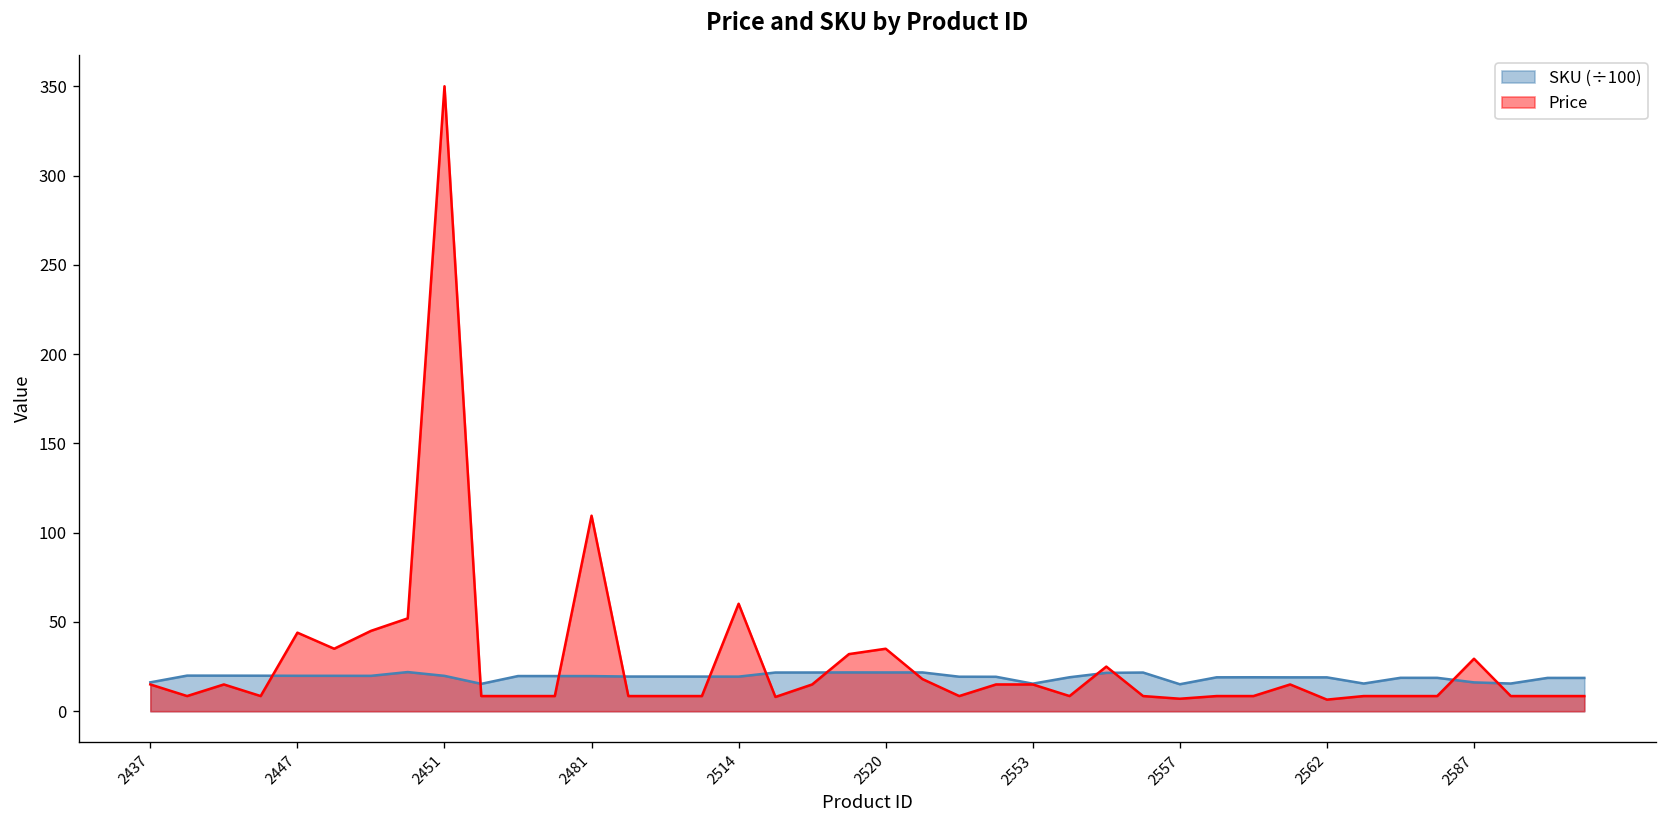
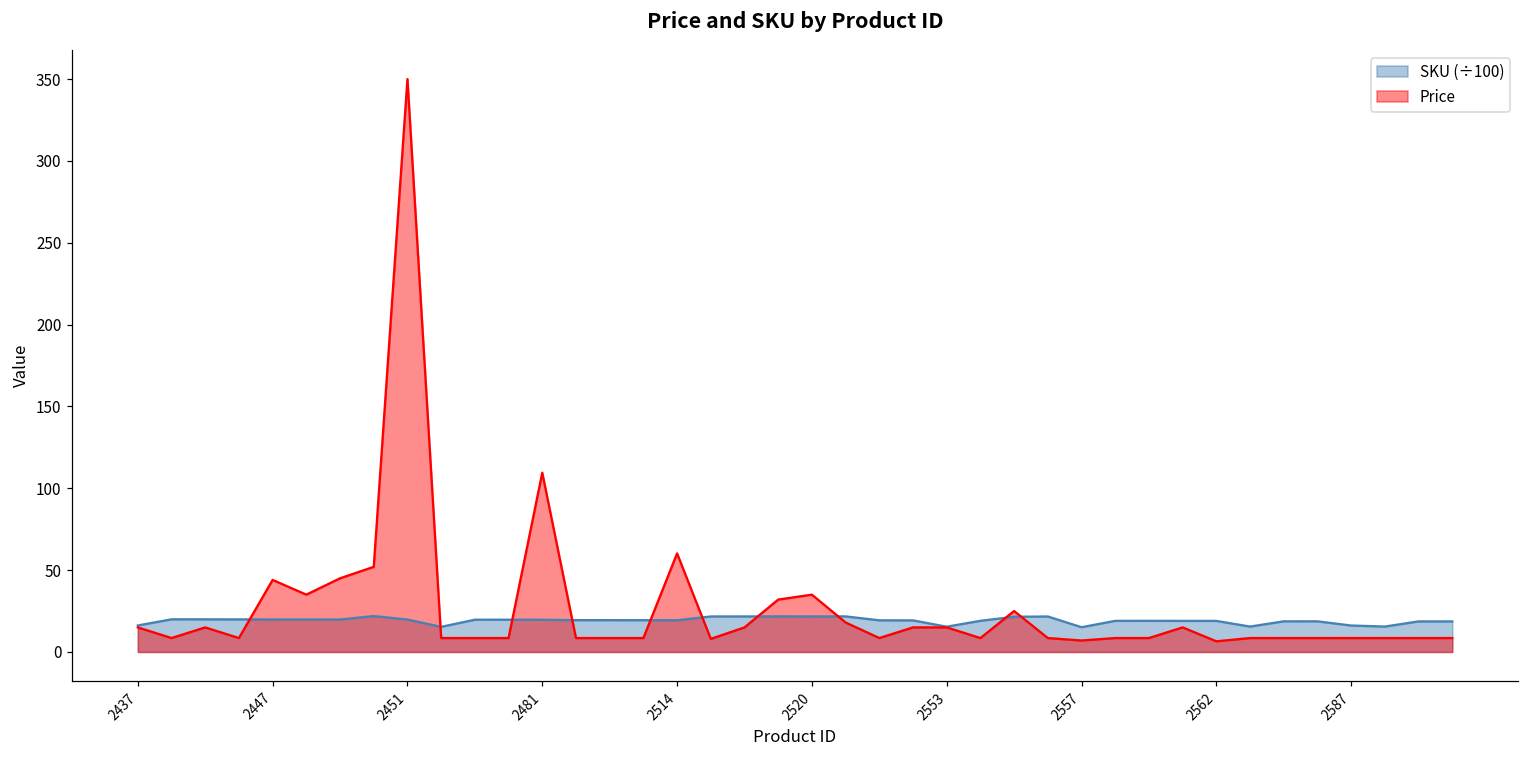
  {
    "SKU (÷100)": {
      "2447": 20,
      "2451": 20,
      "2481": 20,
      "2514": 19,
      "2520": 22,
      "2557": 15,
      "2562": 19,
      "2587": 16
    },
    "Price": {
      "2447": 44,
      "2451": 350,
      "2481": 110,
      "2514": 60,
      "2520": 35,
      "2557": 7,
      "2562": 7,
-     "2587": 29
+     "2587": 9
    }
  }
